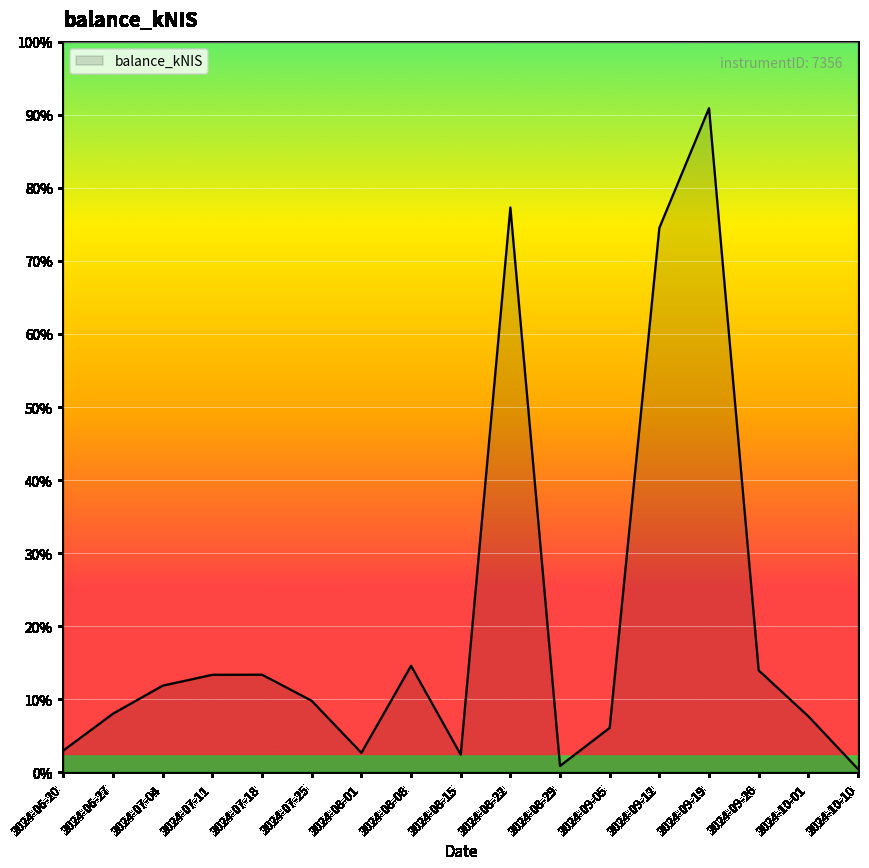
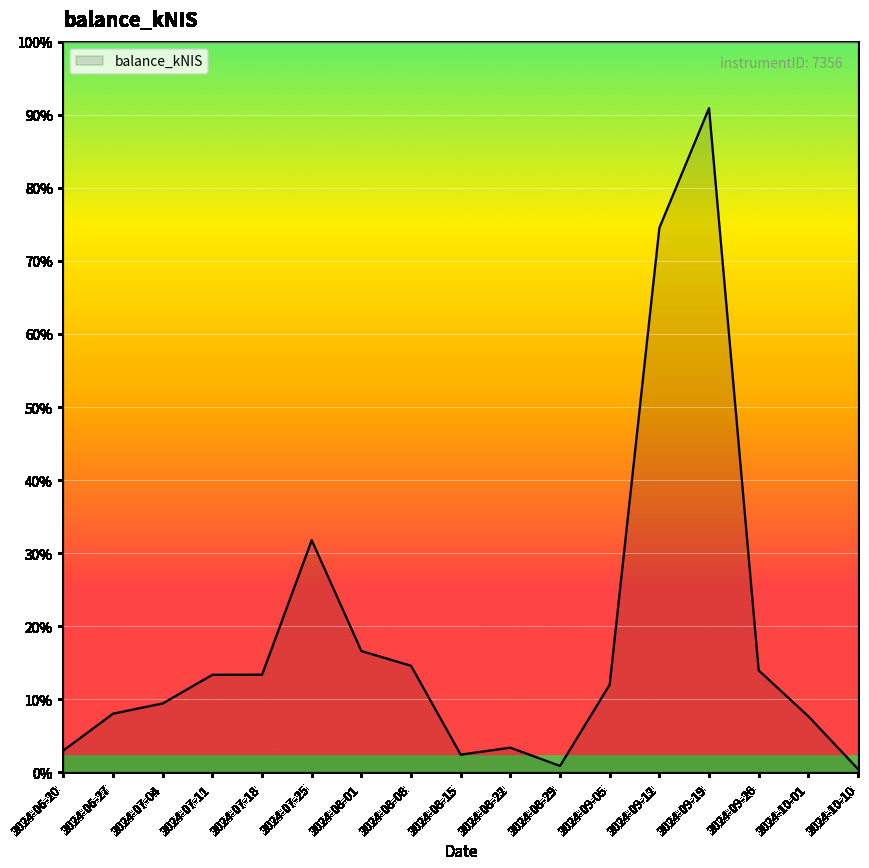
  {
    "2024-06-20": "3%",
    "2024-06-27": "8%",
-   "2024-07-04": "12%",
+   "2024-07-04": "9%",
    "2024-07-11": "13%",
    "2024-07-18": "13%",
-   "2024-07-25": "10%",
-   "2024-08-01": "3%",
+   "2024-07-25": "32%",
+   "2024-08-01": "17%",
    "2024-08-08": "15%",
    "2024-08-15": "2%",
-   "2024-08-22": "77%",
-   "2024-09-05": "6%",
+   "2024-08-22": "3%",
+   "2024-09-05": "12%",
    "2024-09-12": "75%",
    "2024-09-19": "91%",
    "2024-09-26": "14%",
    "2024-10-01": "8%"
  }
